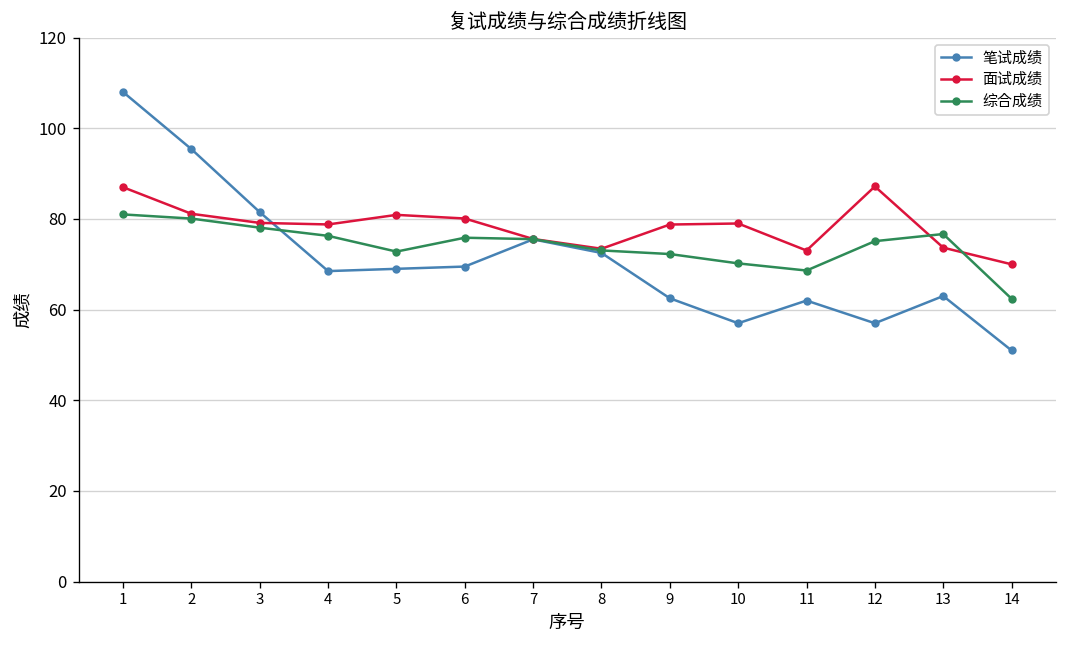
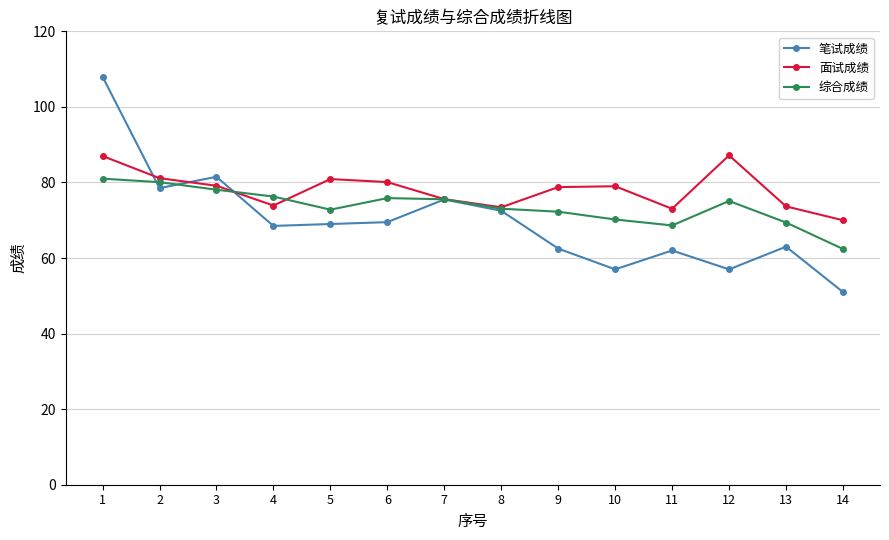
  {
    "笔试成绩": {
      "1": 108,
-     "2": 95,
+     "2": 79,
      "3": 82,
      "4": 69,
      "5": 69,
      "6": 70,
      "9": 63,
      "10": 57,
      "11": 62,
      "12": 57,
      "13": 63,
      "14": 51
    },
    "面试成绩": {
      "1": 87,
      "2": 81,
      "3": 79,
-     "4": 79,
+     "4": 74,
      "5": 81,
      "6": 80,
      "9": 79,
      "10": 79,
      "11": 73,
      "12": 87,
      "13": 74,
      "14": 70
    },
    "综合成绩": {
      "1": 81,
      "2": 80,
      "3": 78,
      "4": 76,
      "5": 73,
      "6": 76,
      "9": 72,
      "10": 70,
      "11": 69,
      "12": 75,
-     "13": 77,
+     "13": 69,
      "14": 62
    }
  }
